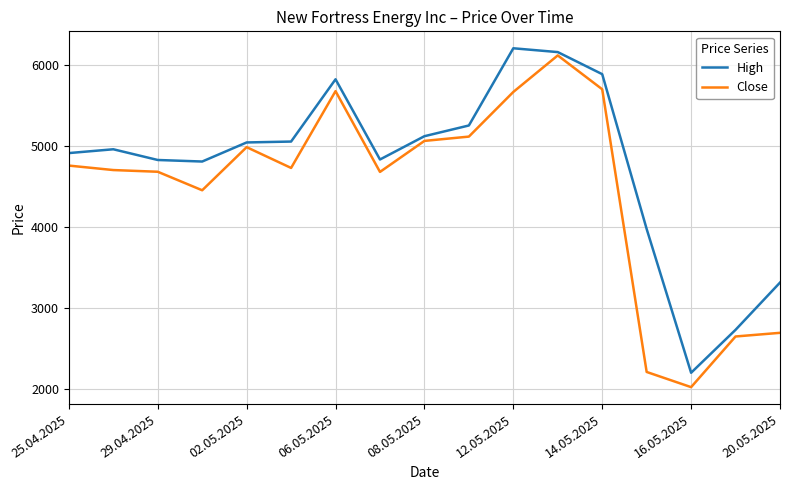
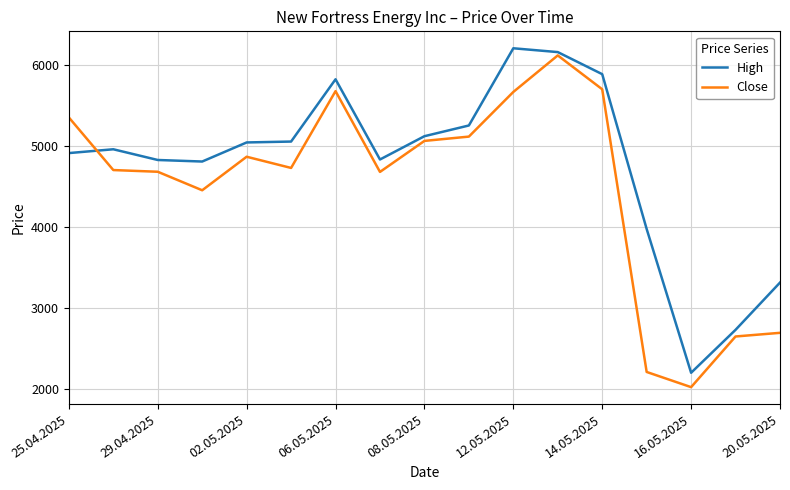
  {
    "High": {
      "25.04.2025": 4900,
      "29.04.2025": 4800,
      "02.05.2025": 5000,
      "06.05.2025": 5800,
      "08.05.2025": 5100,
      "12.05.2025": 6200,
      "14.05.2025": 5900,
      "16.05.2025": 2200,
      "20.05.2025": 3300
    },
    "Close": {
-     "25.04.2025": 4800,
+     "25.04.2025": 5400,
      "29.04.2025": 4700,
-     "02.05.2025": 5000,
+     "02.05.2025": 4900,
      "06.05.2025": 5700,
      "08.05.2025": 5100,
      "12.05.2025": 5700,
      "14.05.2025": 5700,
      "16.05.2025": 2000,
      "20.05.2025": 2700
    }
  }
